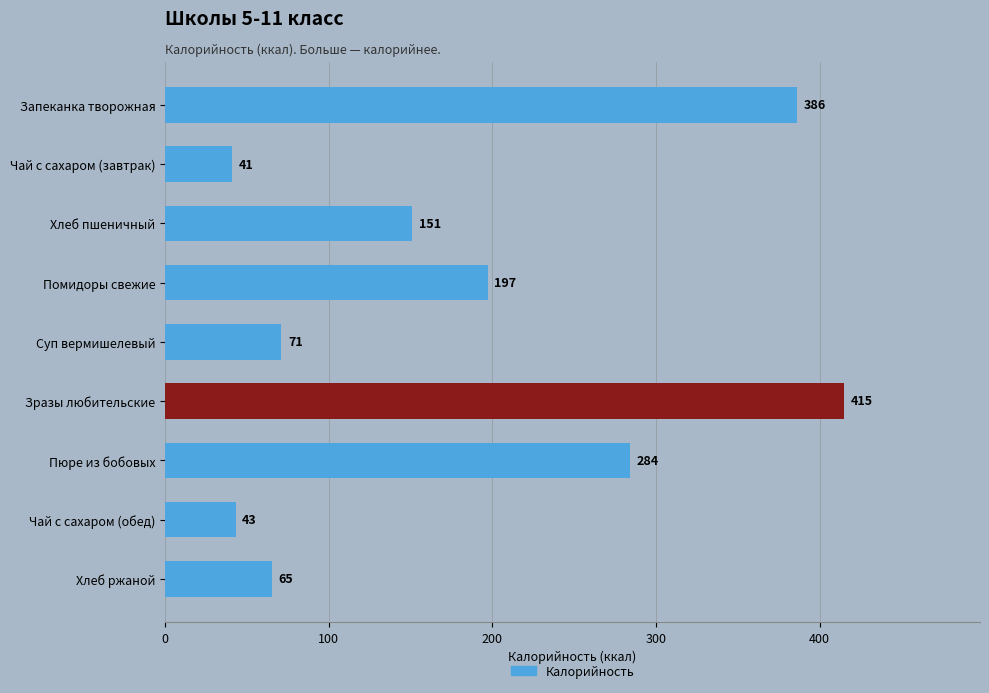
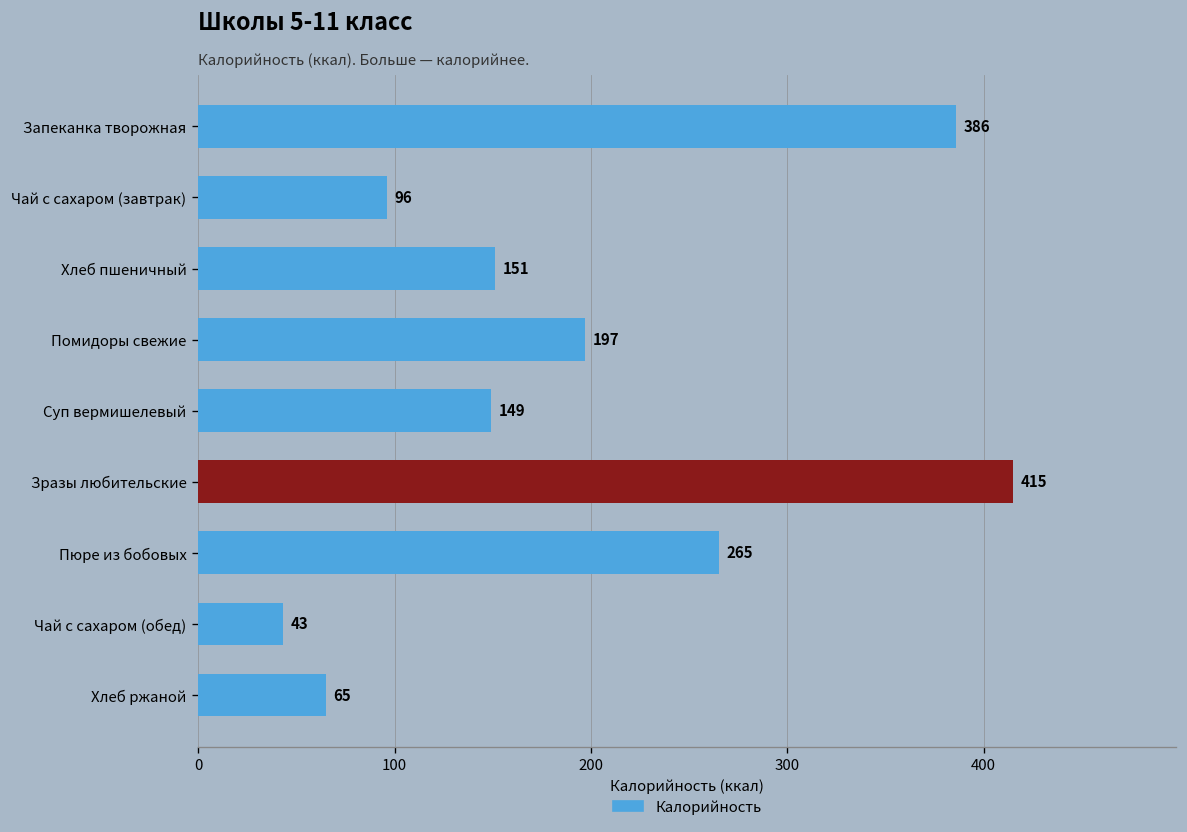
  {
    "Запеканка творожная": 386,
-   "Чай с сахаром (завтрак)": 41,
+   "Чай с сахаром (завтрак)": 96,
    "Хлеб пшеничный": 151,
    "Помидоры свежие": 197,
-   "Суп вермишелевый": 71,
+   "Суп вермишелевый": 149,
    "Зразы любительские": 415,
-   "Пюре из бобовых": 284,
+   "Пюре из бобовых": 265,
    "Чай с сахаром (обед)": 43,
    "Хлеб ржаной": 65
  }
